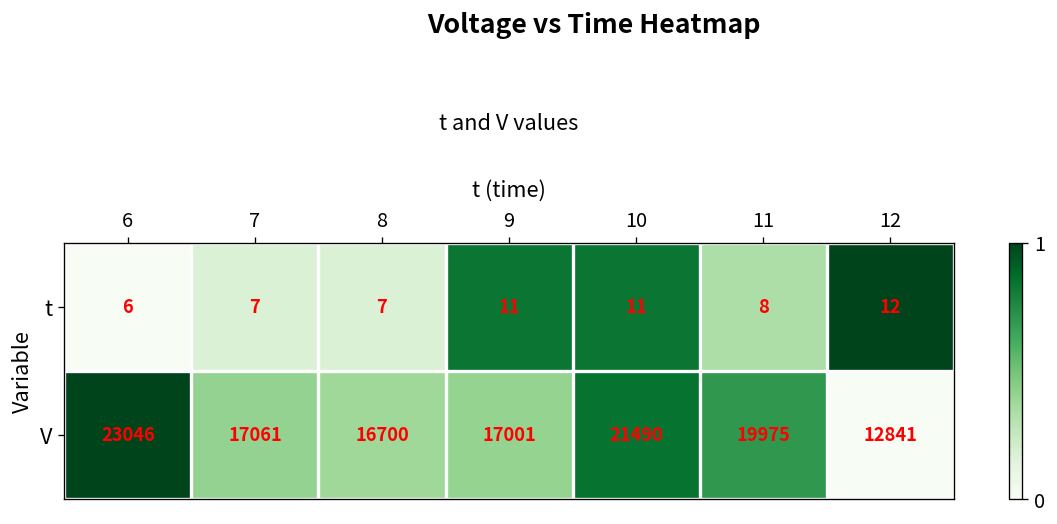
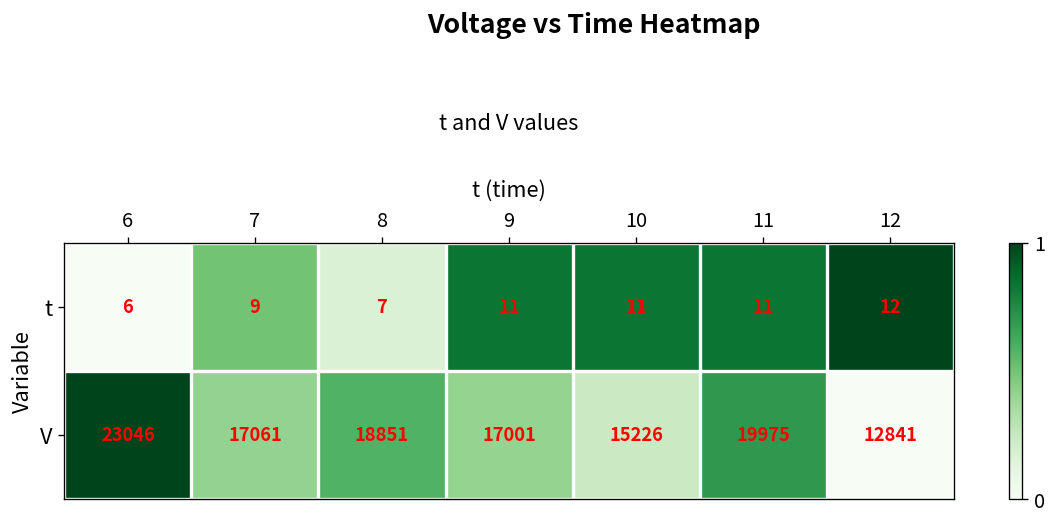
  {
    "t": {
      "6": 6,
-     "7": 7,
+     "7": 9,
      "8": 7,
      "9": 11,
      "10": 11,
-     "11": 8,
+     "11": 11,
      "12": 12
    },
    "V": {
      "6": 23046,
      "7": 17061,
-     "8": 16700,
+     "8": 18851,
      "9": 17001,
-     "10": 21490,
+     "10": 15226,
      "11": 19975,
      "12": 12841
    }
  }
